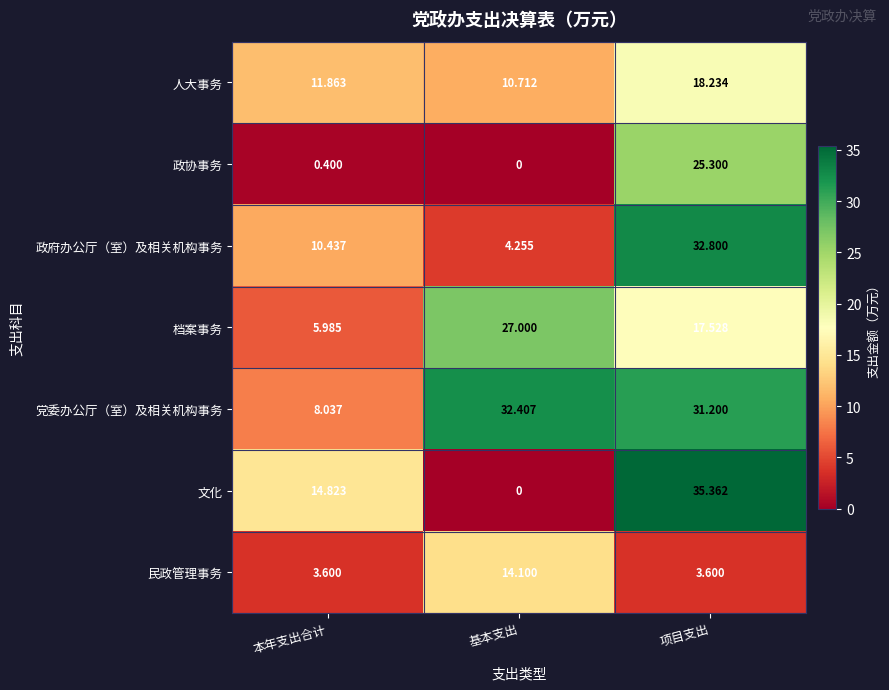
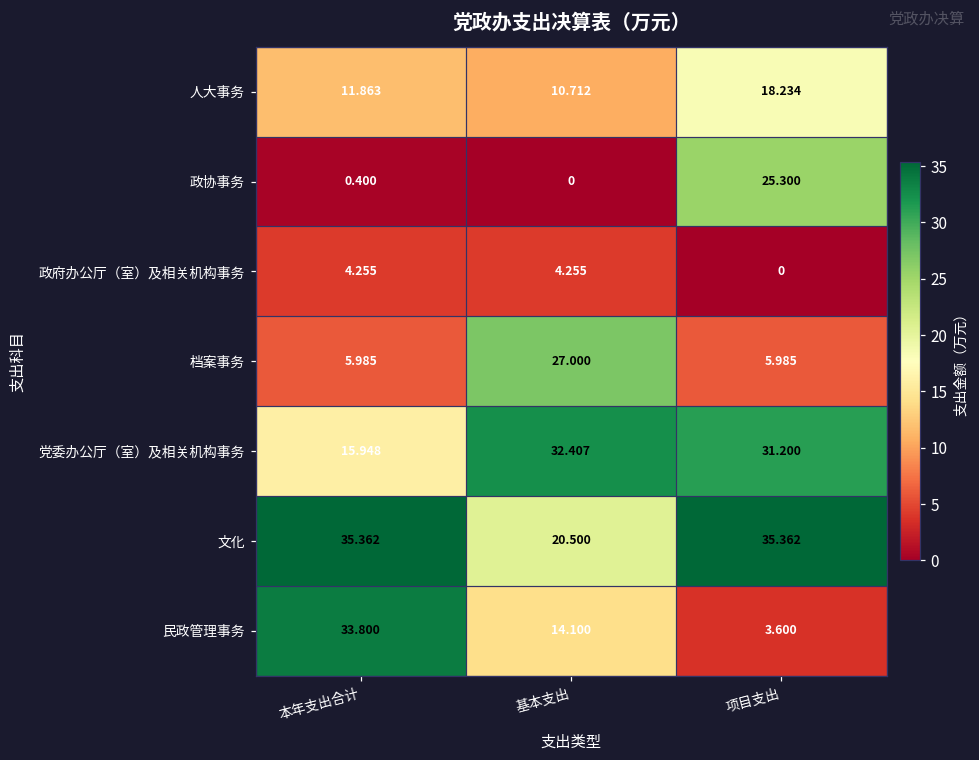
  {
    "人大事务": {
      "本年支出合计": 11.863,
      "基本支出": 10.712,
      "项目支出": 18.234
    },
    "政协事务": {
      "本年支出合计": 0.400,
      "基本支出": 0,
      "项目支出": 25.300
    },
    "政府办公厅（室）及相关机构事务": {
-     "本年支出合计": 10.437,
+     "本年支出合计": 4.255,
      "基本支出": 4.255,
-     "项目支出": 32.800
+     "项目支出": 0
    },
    "档案事务": {
      "本年支出合计": 5.985,
      "基本支出": 27.000,
-     "项目支出": 17.528
+     "项目支出": 5.985
    },
    "党委办公厅（室）及相关机构事务": {
-     "本年支出合计": 8.037,
+     "本年支出合计": 15.948,
      "基本支出": 32.407,
      "项目支出": 31.200
    },
    "文化": {
-     "本年支出合计": 14.823,
-     "基本支出": 0,
+     "本年支出合计": 35.362,
+     "基本支出": 20.500,
      "项目支出": 35.362
    },
    "民政管理事务": {
-     "本年支出合计": 3.600,
+     "本年支出合计": 33.800,
      "基本支出": 14.100,
      "项目支出": 3.600
    }
  }
